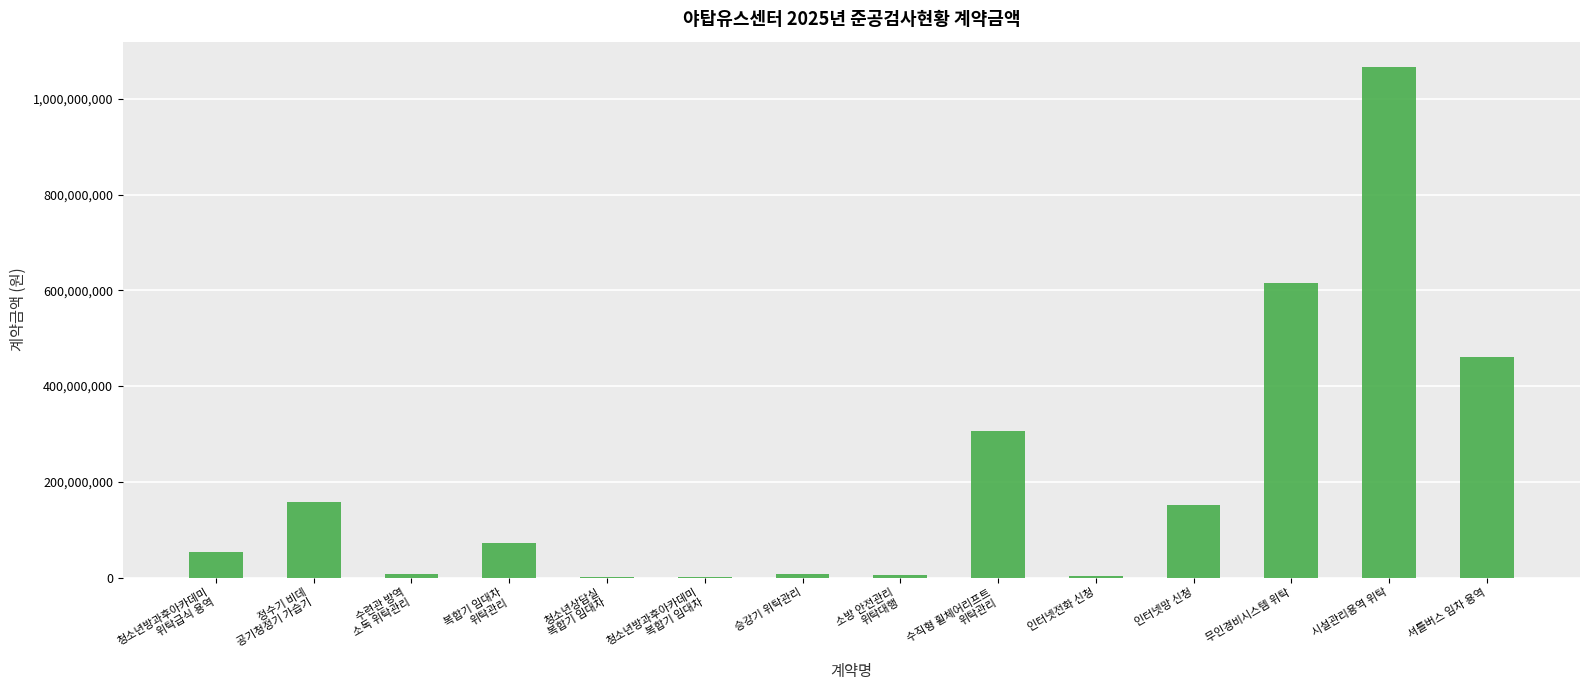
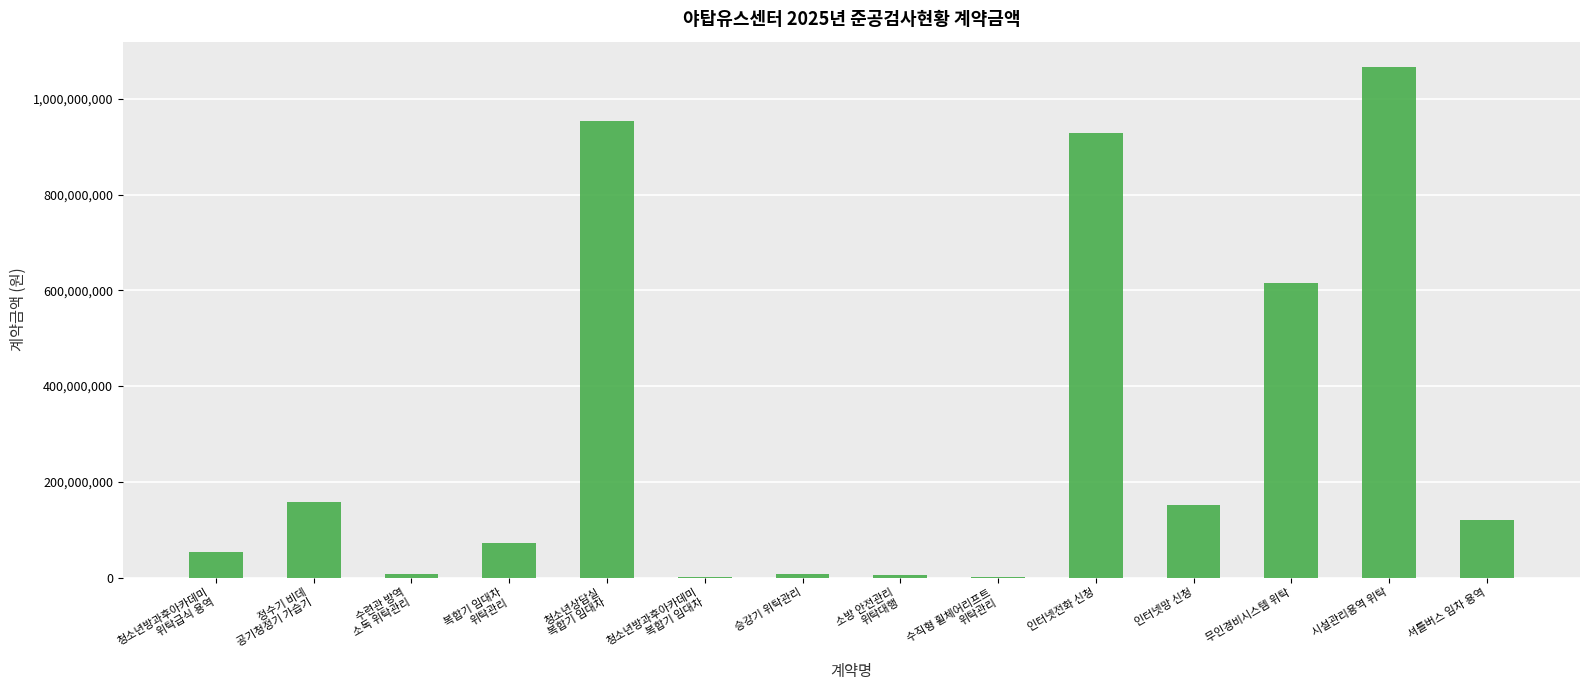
  {
    "청소년방과후아카데미 위탁급식 용역": "50,000,000",
    "정수기 비데 공기청정기 가습기": "160,000,000",
    "수련관 방역 소독 위탁관리": "10,000,000",
    "복합기 임대차 위탁관리": "70,000,000",
-   "청소년상담실 복합기 임대차": "0",
+   "청소년상담실 복합기 임대차": "950,000,000",
    "승강기 위탁관리": "10,000,000",
    "소방 안전관리 위탁대행": "10,000,000",
-   "수직형 휠체어리프트 위탁관리": "310,000,000",
-   "인터넷전화 신청": "0",
+   "수직형 휠체어리프트 위탁관리": "0",
+   "인터넷전화 신청": "930,000,000",
    "인터넷망 신청": "150,000,000",
    "무인경비시스템 위탁": "610,000,000",
    "시설관리용역 위탁": "1,070,000,000",
-   "셔틀버스 임차 용역": "460,000,000"
+   "셔틀버스 임차 용역": "120,000,000"
  }
